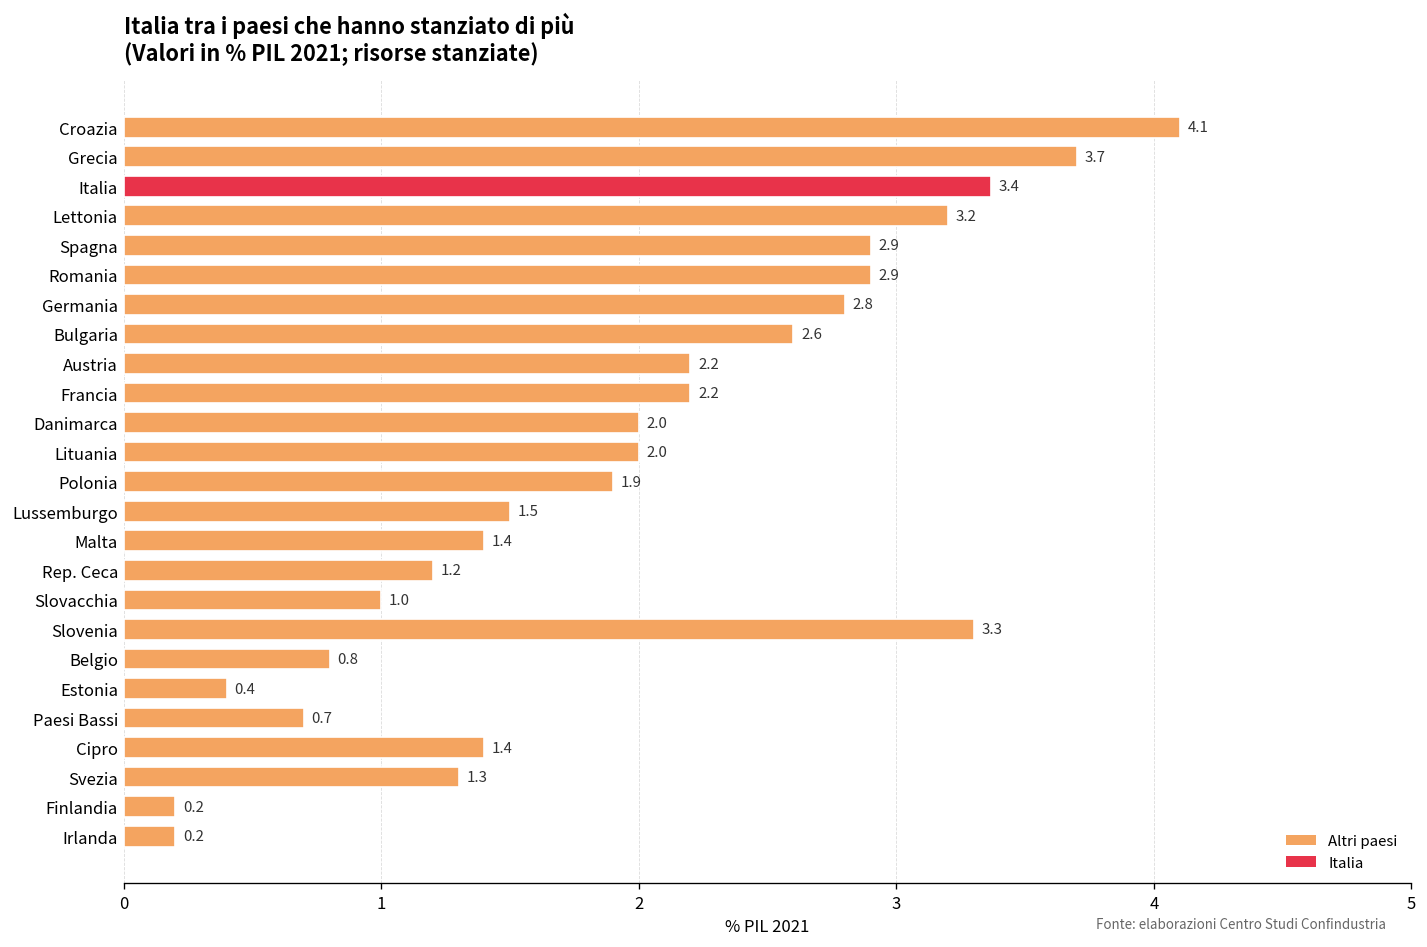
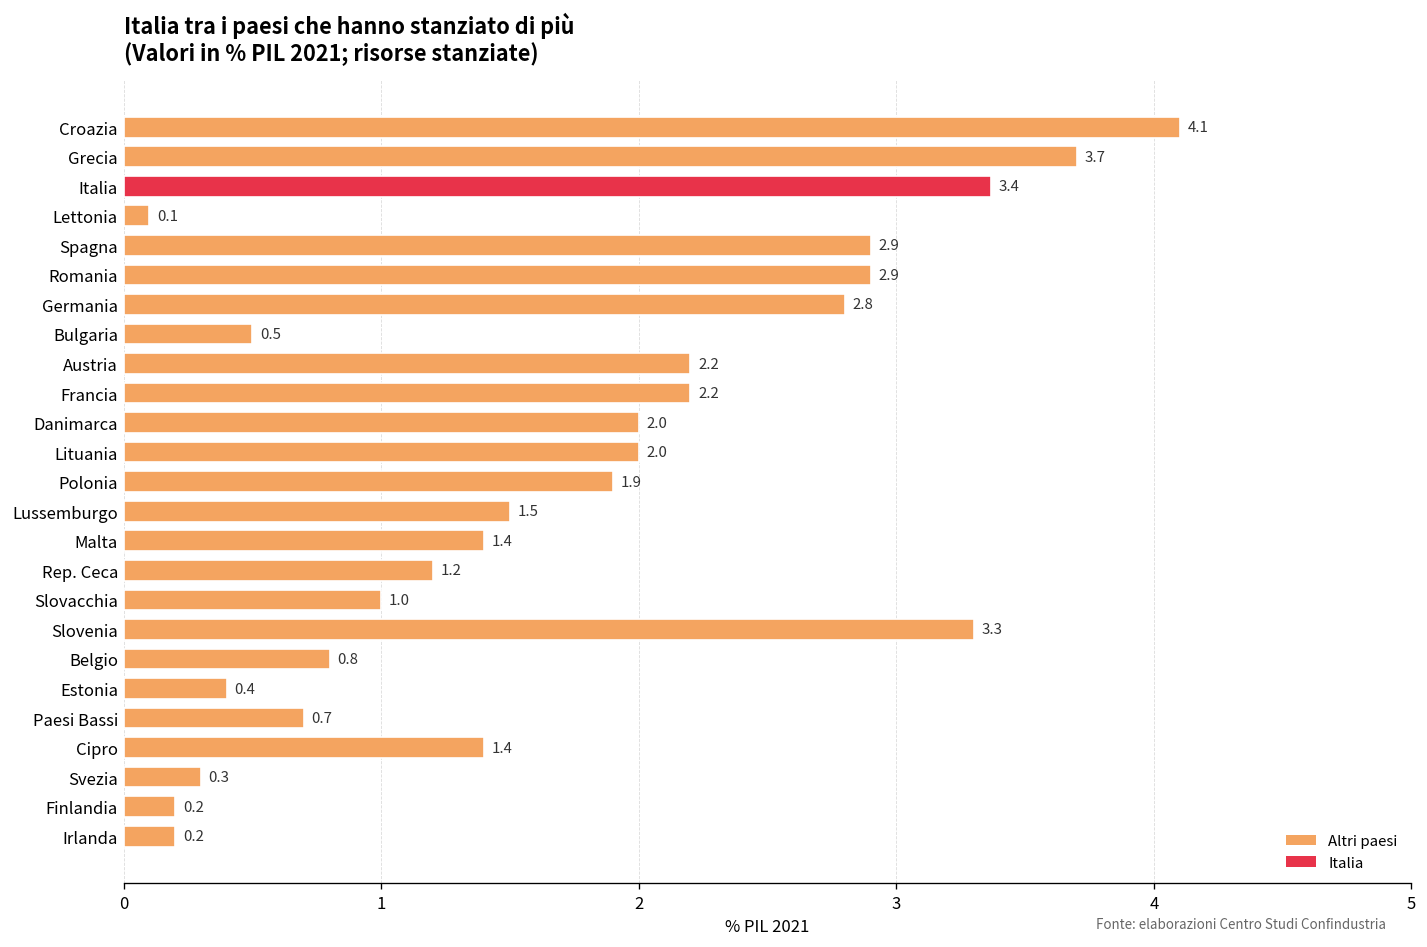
  {
    "Croazia": 4.1,
    "Grecia": 3.7,
    "Italia": 3.4,
-   "Lettonia": 3.2,
+   "Lettonia": 0.1,
    "Spagna": 2.9,
    "Romania": 2.9,
    "Germania": 2.8,
-   "Bulgaria": 2.6,
+   "Bulgaria": 0.5,
    "Austria": 2.2,
    "Francia": 2.2,
    "Danimarca": 2.0,
    "Lituania": 2.0,
    "Polonia": 1.9,
    "Lussemburgo": 1.5,
    "Malta": 1.4,
    "Rep. Ceca": 1.2,
    "Slovacchia": 1.0,
    "Slovenia": 3.3,
    "Belgio": 0.8,
    "Estonia": 0.4,
    "Paesi Bassi": 0.7,
    "Cipro": 1.4,
-   "Svezia": 1.3,
+   "Svezia": 0.3,
    "Finlandia": 0.2,
    "Irlanda": 0.2
  }
